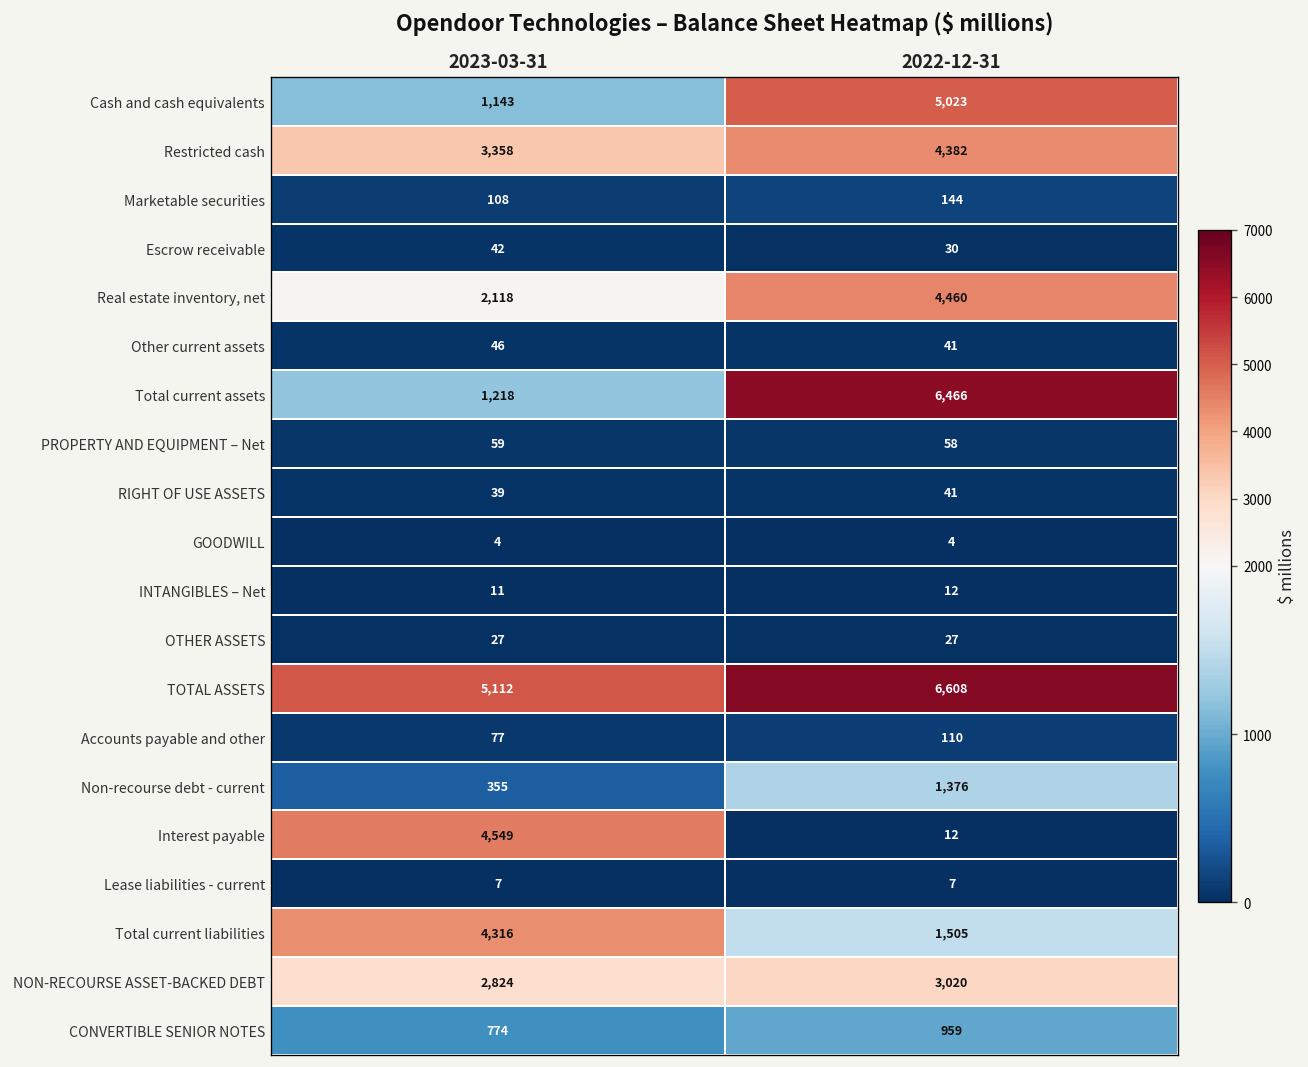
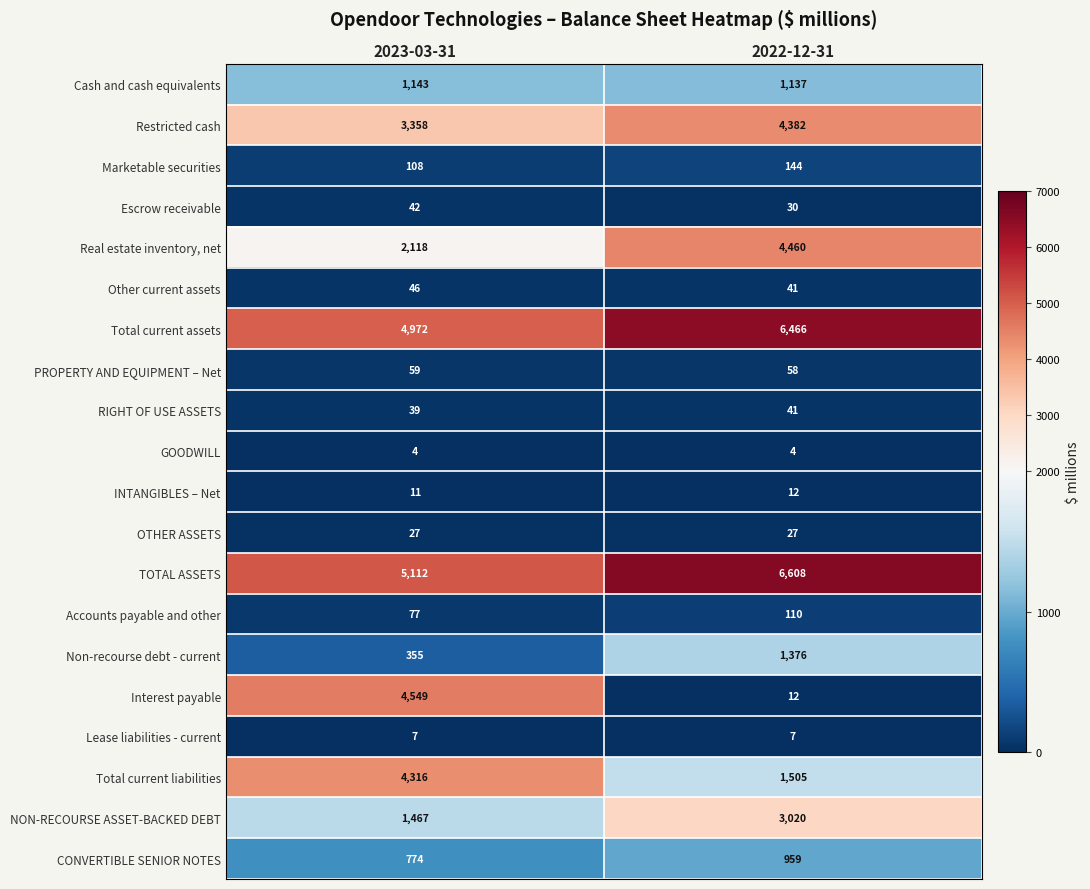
  {
    "Cash and cash equivalents": {
      "2023-03-31": "1,143",
-     "2022-12-31": "5,023"
+     "2022-12-31": "1,137"
    },
    "Restricted cash": {
      "2023-03-31": "3,358",
      "2022-12-31": "4,382"
    },
    "Marketable securities": {
      "2023-03-31": "108",
      "2022-12-31": "144"
    },
    "Escrow receivable": {
      "2023-03-31": "42",
      "2022-12-31": "30"
    },
    "Real estate inventory, net": {
      "2023-03-31": "2,118",
      "2022-12-31": "4,460"
    },
    "Other current assets": {
      "2023-03-31": "46",
      "2022-12-31": "41"
    },
    "Total current assets": {
-     "2023-03-31": "1,218",
+     "2023-03-31": "4,972",
      "2022-12-31": "6,466"
    },
    "PROPERTY AND EQUIPMENT – Net": {
      "2023-03-31": "59",
      "2022-12-31": "58"
    },
    "RIGHT OF USE ASSETS": {
      "2023-03-31": "39",
      "2022-12-31": "41"
    },
    "GOODWILL": {
      "2023-03-31": "4",
      "2022-12-31": "4"
    },
    "INTANGIBLES – Net": {
      "2023-03-31": "11",
      "2022-12-31": "12"
    },
    "OTHER ASSETS": {
      "2023-03-31": "27",
      "2022-12-31": "27"
    },
    "TOTAL ASSETS": {
      "2023-03-31": "5,112",
      "2022-12-31": "6,608"
    },
    "Accounts payable and other": {
      "2023-03-31": "77",
      "2022-12-31": "110"
    },
    "Non-recourse debt - current": {
      "2023-03-31": "355",
      "2022-12-31": "1,376"
    },
    "Interest payable": {
      "2023-03-31": "4,549",
      "2022-12-31": "12"
    },
    "Lease liabilities - current": {
      "2023-03-31": "7",
      "2022-12-31": "7"
    },
    "Total current liabilities": {
      "2023-03-31": "4,316",
      "2022-12-31": "1,505"
    },
    "NON-RECOURSE ASSET-BACKED DEBT": {
-     "2023-03-31": "2,824",
+     "2023-03-31": "1,467",
      "2022-12-31": "3,020"
    },
    "CONVERTIBLE SENIOR NOTES": {
      "2023-03-31": "774",
      "2022-12-31": "959"
    }
  }
